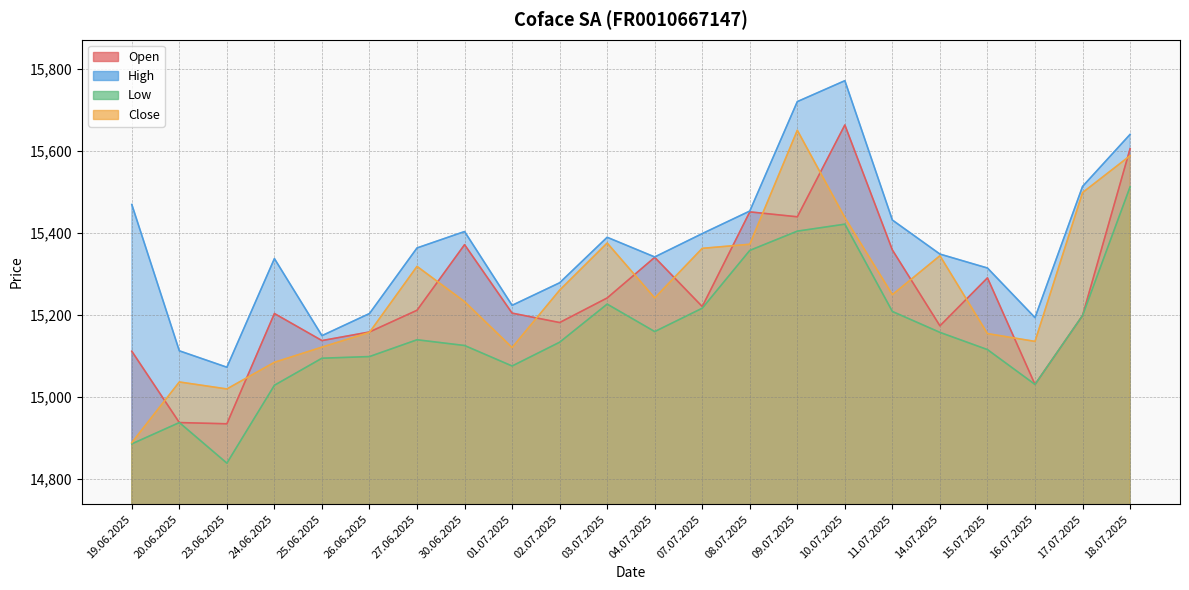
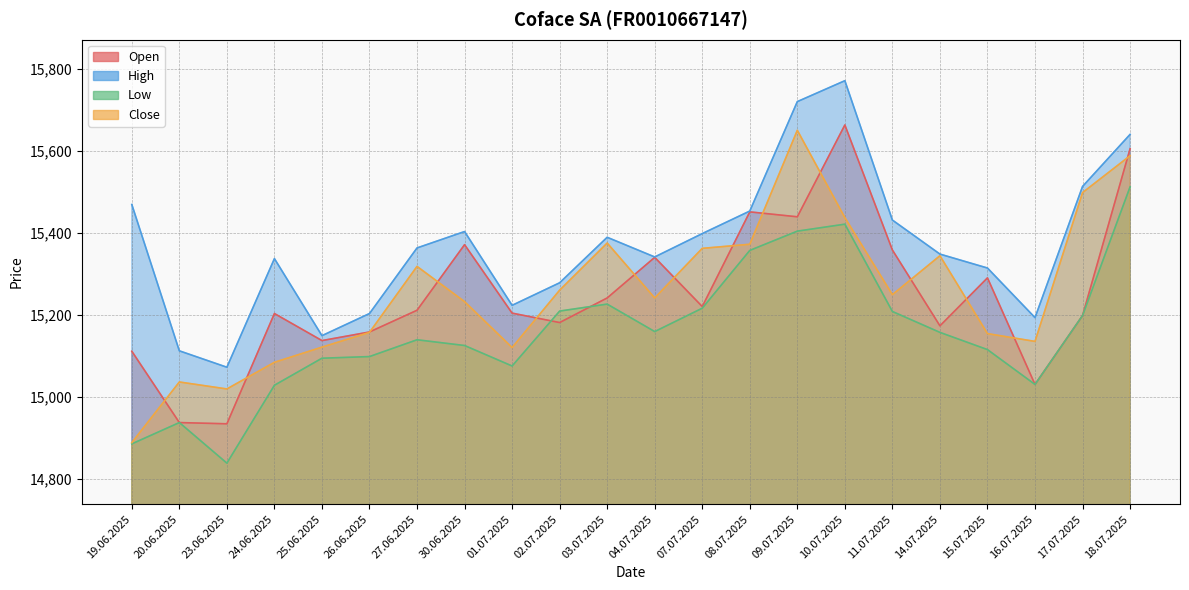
  {
    "High": {
      "19.06.2025": "15,470",
      "20.06.2025": "15,110",
      "23.06.2025": "15,070",
      "24.06.2025": "15,340",
      "25.06.2025": "15,150",
      "26.06.2025": "15,200",
      "27.06.2025": "15,360",
      "30.06.2025": "15,400",
      "01.07.2025": "15,220",
      "02.07.2025": "15,280",
      "03.07.2025": "15,390",
      "07.07.2025": "15,400",
      "09.07.2025": "15,720",
      "10.07.2025": "15,770",
      "11.07.2025": "15,430",
      "15.07.2025": "15,310",
      "16.07.2025": "15,190",
      "17.07.2025": "15,510",
      "18.07.2025": "15,640"
    },
    "Low": {
      "23.06.2025": "14,840",
      "24.06.2025": "15,030",
      "25.06.2025": "15,090",
      "26.06.2025": "15,100",
      "27.06.2025": "15,140",
      "30.06.2025": "15,130",
      "01.07.2025": "15,080",
-     "02.07.2025": "15,130",
+     "02.07.2025": "15,210",
      "03.07.2025": "15,230",
      "04.07.2025": "15,160",
      "08.07.2025": "15,360",
      "09.07.2025": "15,400",
      "10.07.2025": "15,420",
      "11.07.2025": "15,210",
      "14.07.2025": "15,160",
      "15.07.2025": "15,120",
      "18.07.2025": "15,510"
    }
  }
